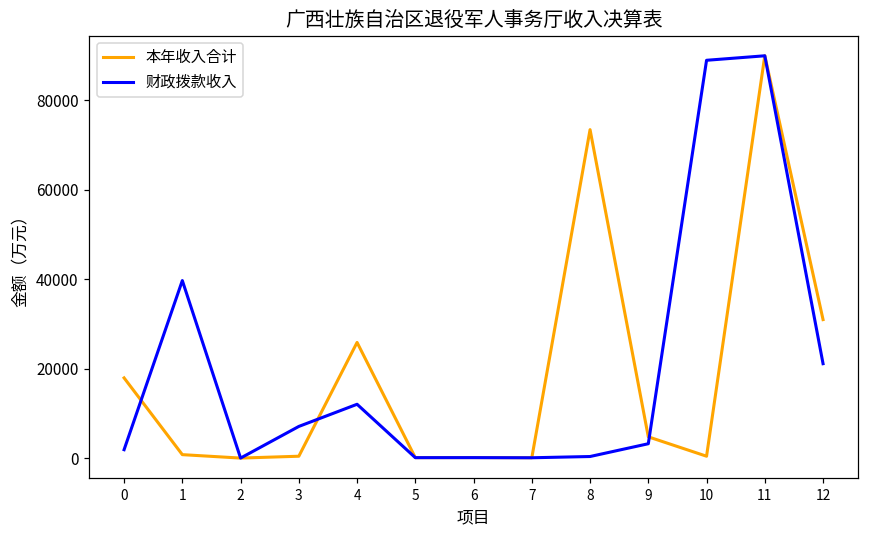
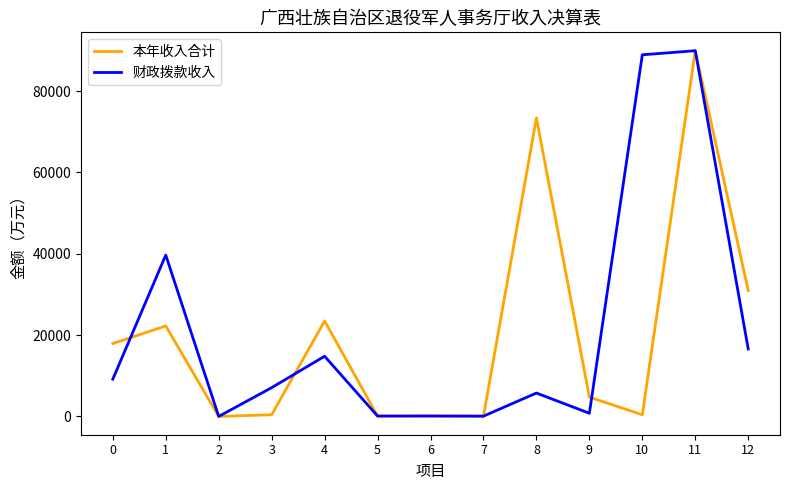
  {
    "本年收入合计": {
      "0": 18000,
-     "1": 1000,
+     "1": 22000,
      "3": 0,
-     "4": 26000,
+     "4": 23000,
      "8": 73000,
      "9": 5000,
      "10": 0,
      "12": 31000
    },
    "财政拨款收入": {
-     "0": 2000,
+     "0": 9000,
      "1": 40000,
      "3": 7000,
-     "4": 12000,
-     "8": 0,
-     "9": 3000,
+     "4": 15000,
+     "8": 6000,
+     "9": 1000,
      "10": 89000,
-     "12": 21000
+     "12": 17000
    }
  }
